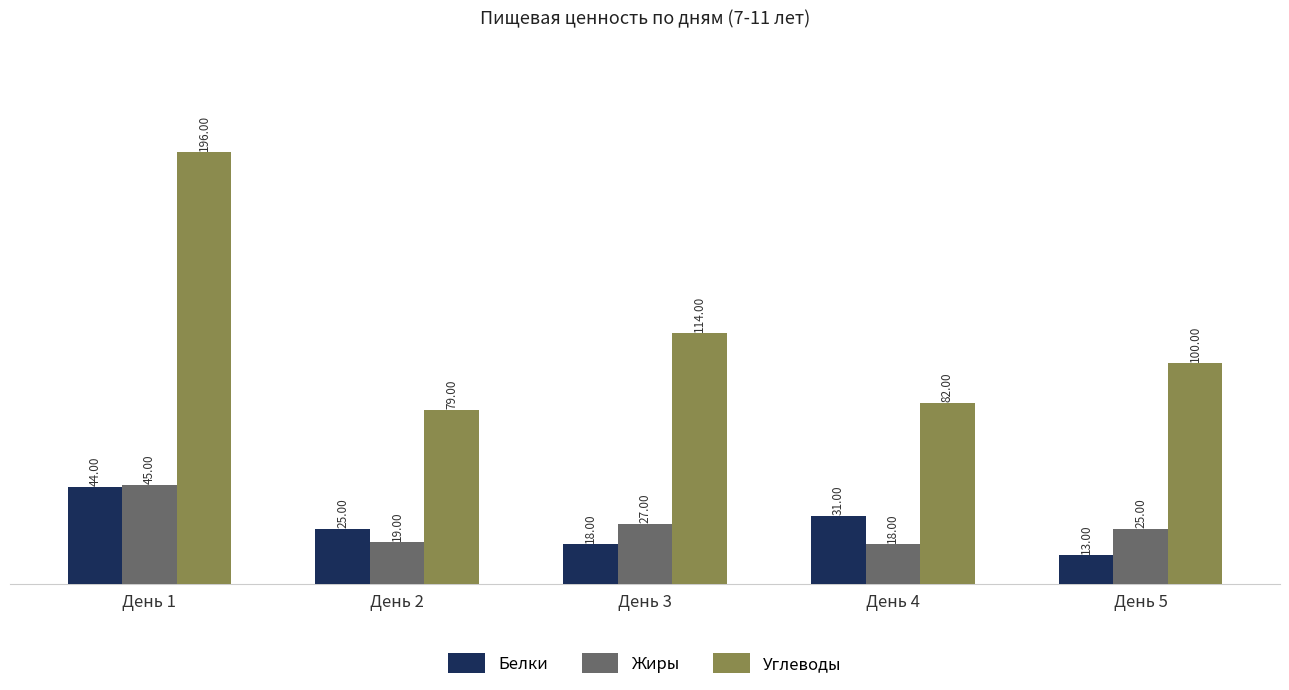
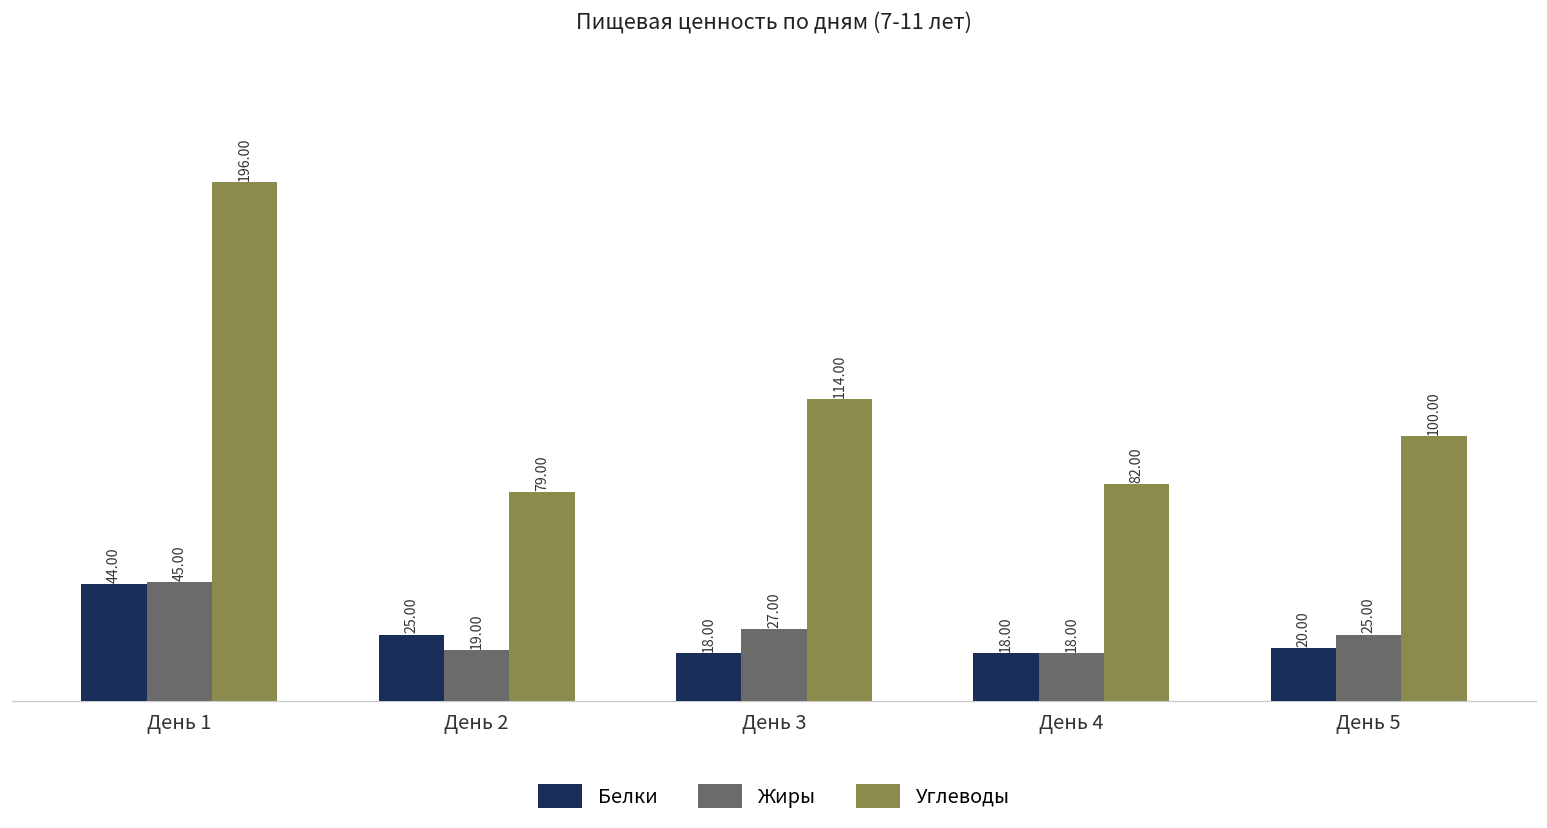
  {
    "Белки": {
      "День 1": 44.00,
      "День 2": 25.00,
      "День 3": 18.00,
-     "День 4": 31.00,
-     "День 5": 13.00
+     "День 4": 18.00,
+     "День 5": 20.00
    }
  }
